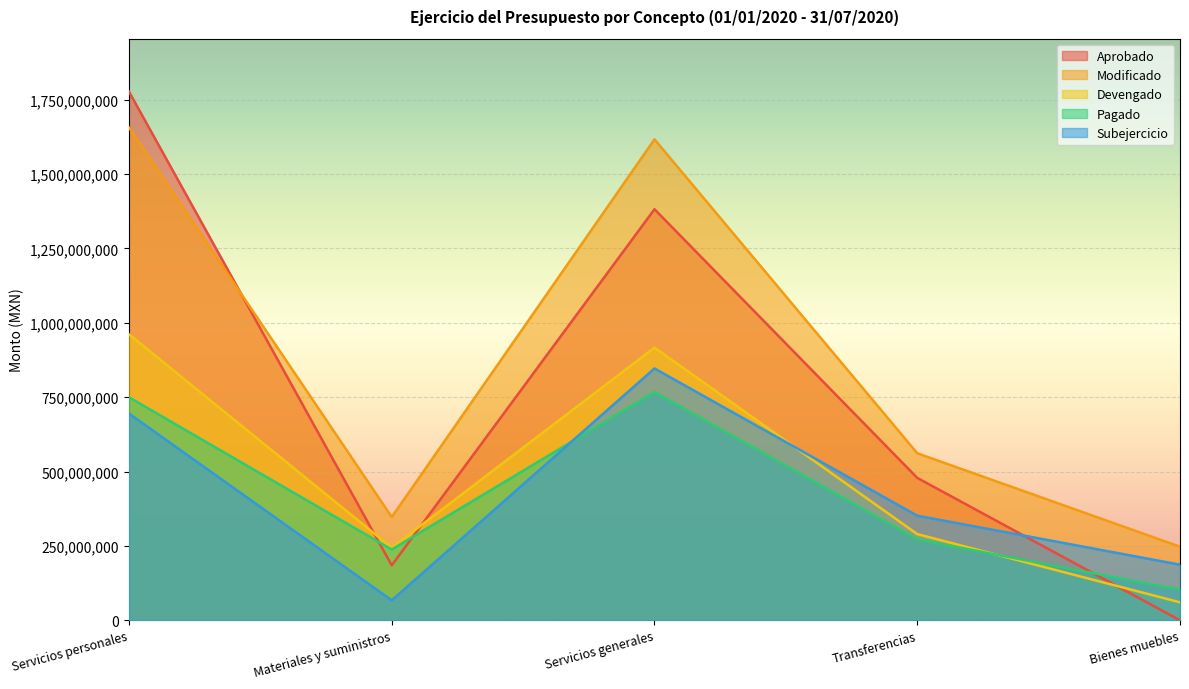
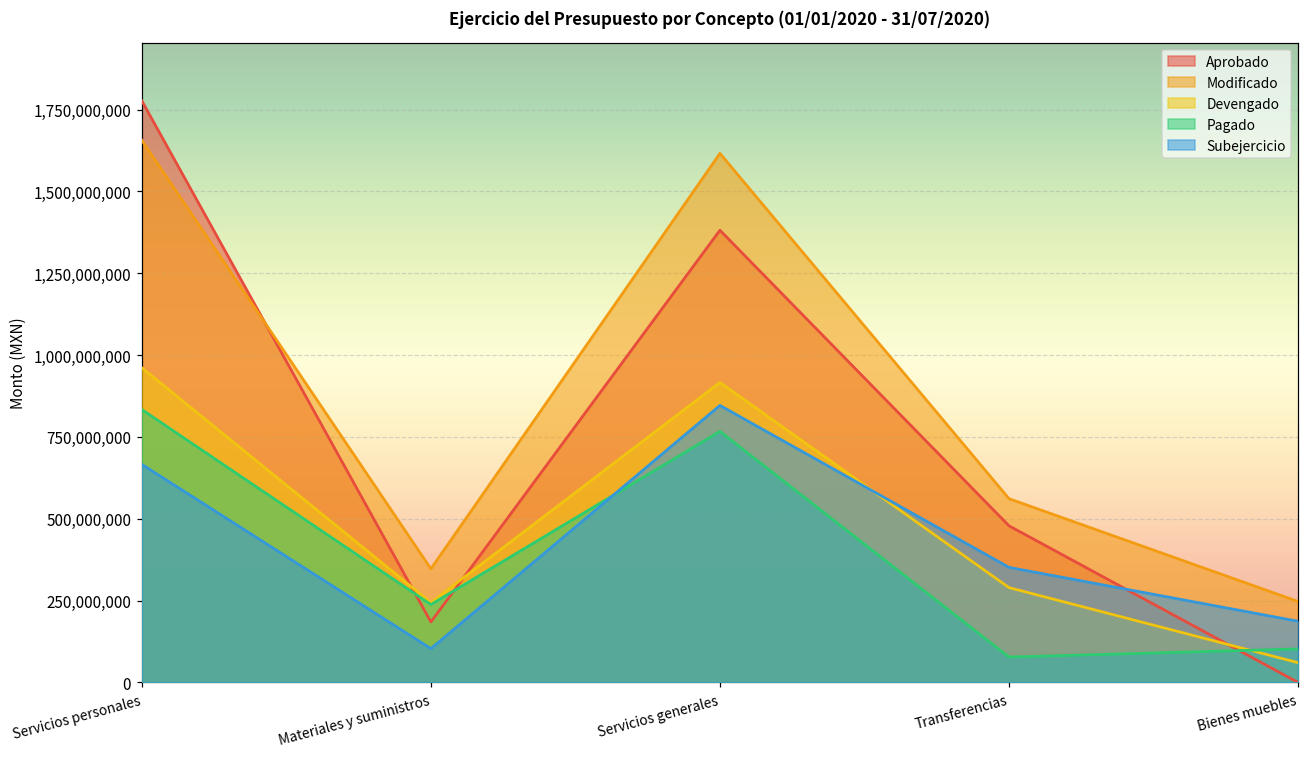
  {
    "Aprobado": {
      "Servicios personales": "1,780,000,000",
      "Materiales y suministros": "180,000,000",
      "Servicios generales": "1,380,000,000",
      "Transferencias": "480,000,000",
      "Bienes muebles": "0"
    },
    "Pagado": {
-     "Servicios personales": "750,000,000",
+     "Servicios personales": "830,000,000",
      "Servicios generales": "770,000,000",
-     "Transferencias": "270,000,000",
+     "Transferencias": "80,000,000",
      "Bienes muebles": "100,000,000"
    },
    "Subejercicio": {
-     "Servicios personales": "690,000,000",
-     "Materiales y suministros": "70,000,000",
+     "Servicios personales": "670,000,000",
+     "Materiales y suministros": "100,000,000",
      "Servicios generales": "850,000,000",
      "Transferencias": "350,000,000",
      "Bienes muebles": "190,000,000"
    }
  }
